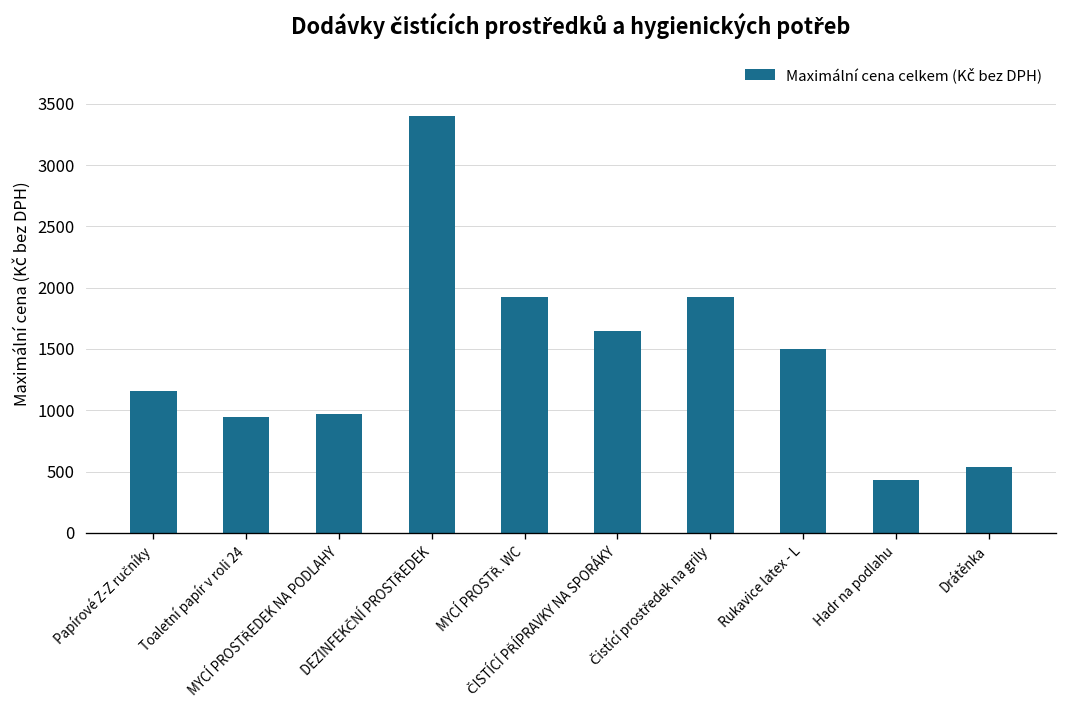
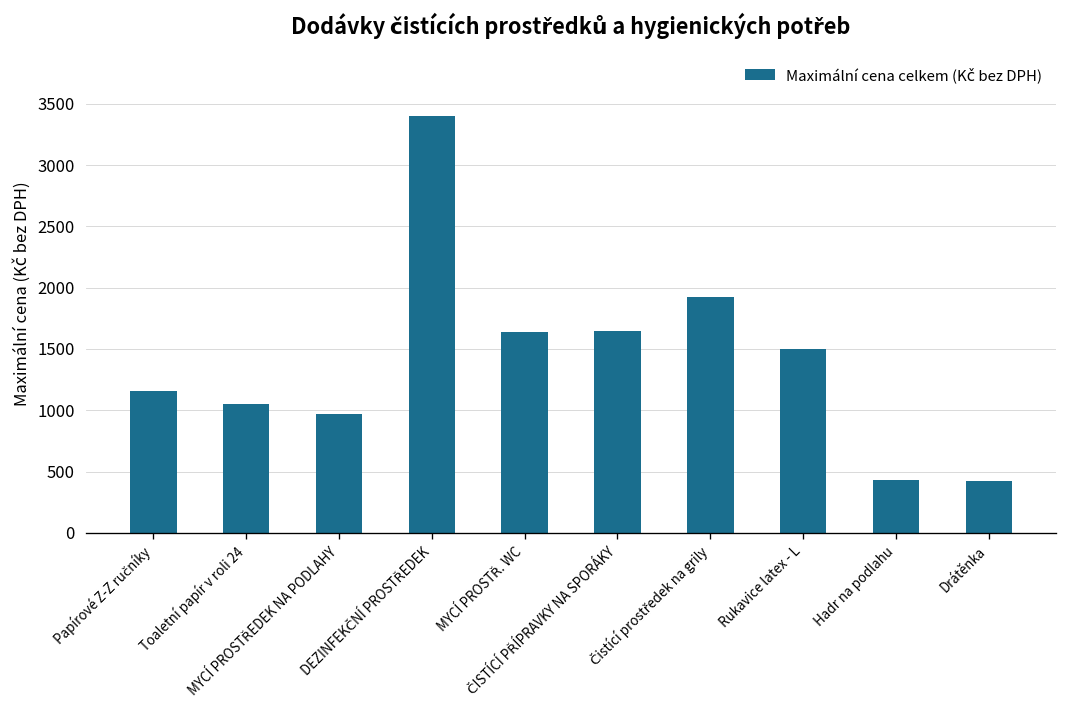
  {
    "Papírové Z-Z ručníky": 1160,
-   "Toaletní papír v roli 24": 940,
+   "Toaletní papír v roli 24": 1050,
    "MYCÍ PROSTŘEDEK NA PODLAHY": 970,
    "DEZINFEKČNÍ PROSTŘEDEK": 3400,
-   "MYCÍ PROSTŘ. WC": 1920,
+   "MYCÍ PROSTŘ. WC": 1640,
    "ČISTÍCÍ PŘÍPRAVKY NA SPORÁKY": 1650,
    "Čistící prostředek na grily": 1920,
    "Rukavice latex - L": 1500,
    "Hadr na podlahu": 430,
-   "Drátěnka": 540
+   "Drátěnka": 430
  }
